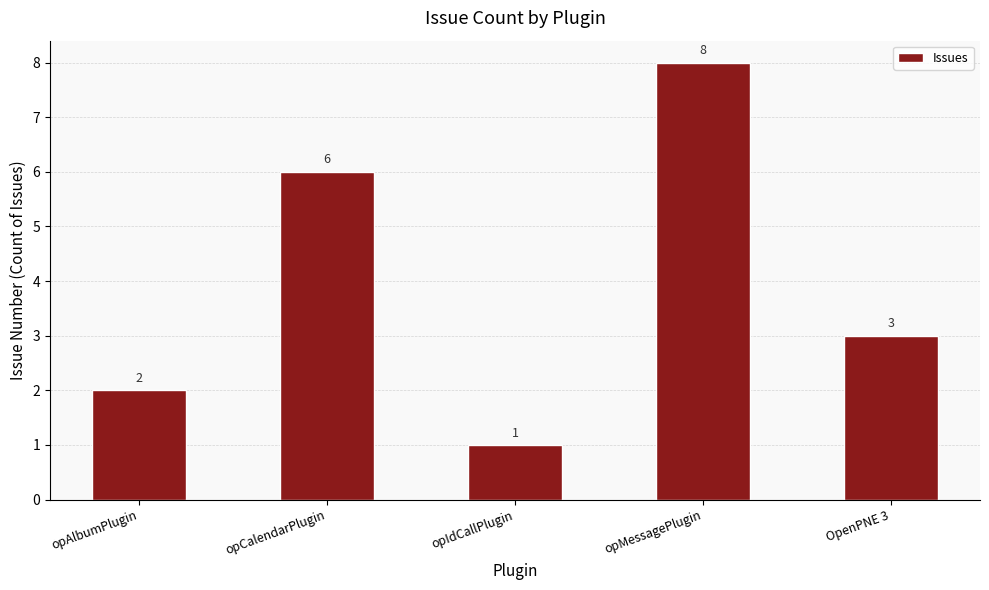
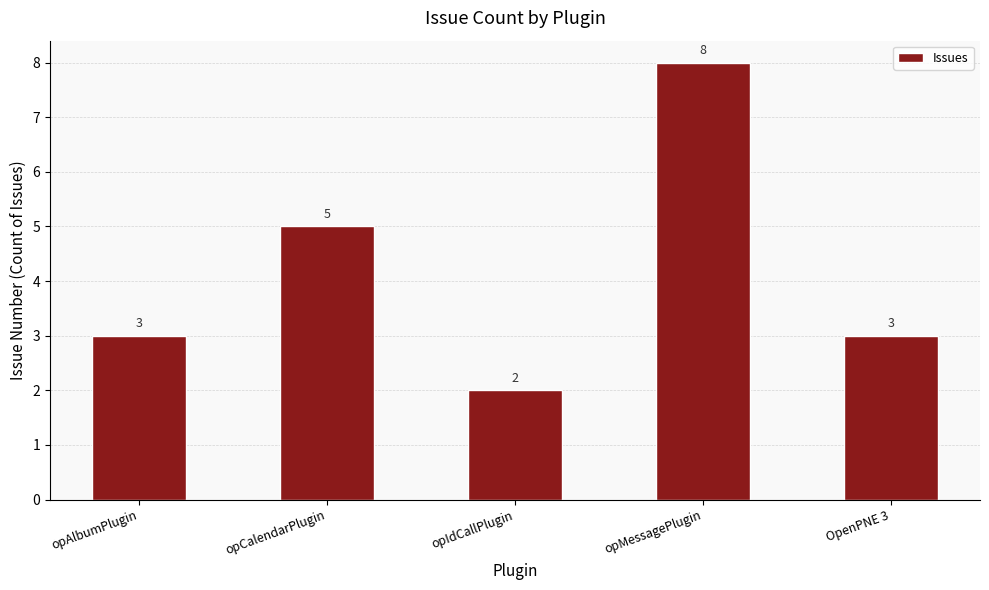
  {
-   "opAlbumPlugin": 2,
-   "opCalendarPlugin": 6,
-   "opIdCallPlugin": 1,
+   "opAlbumPlugin": 3,
+   "opCalendarPlugin": 5,
+   "opIdCallPlugin": 2,
    "opMessagePlugin": 8,
    "OpenPNE 3": 3
  }
